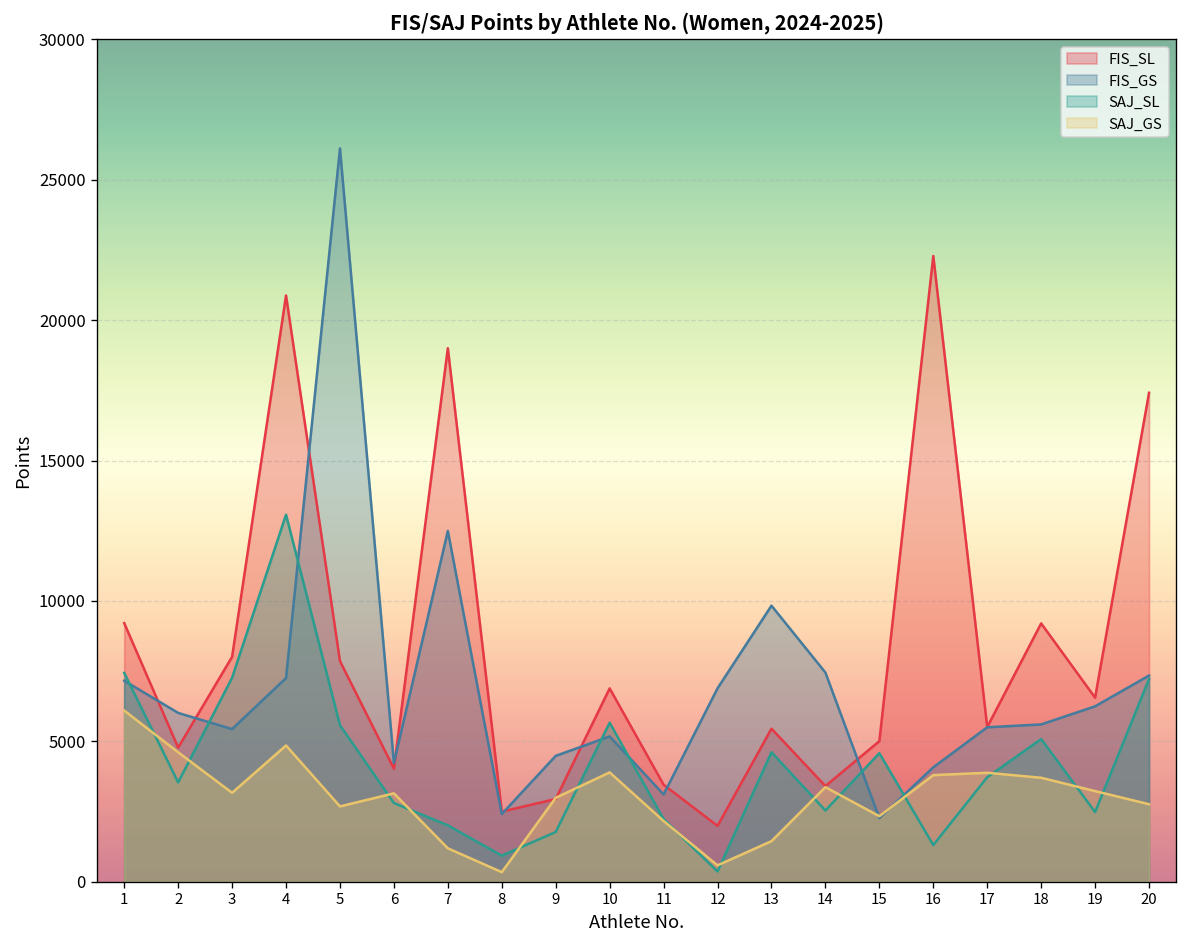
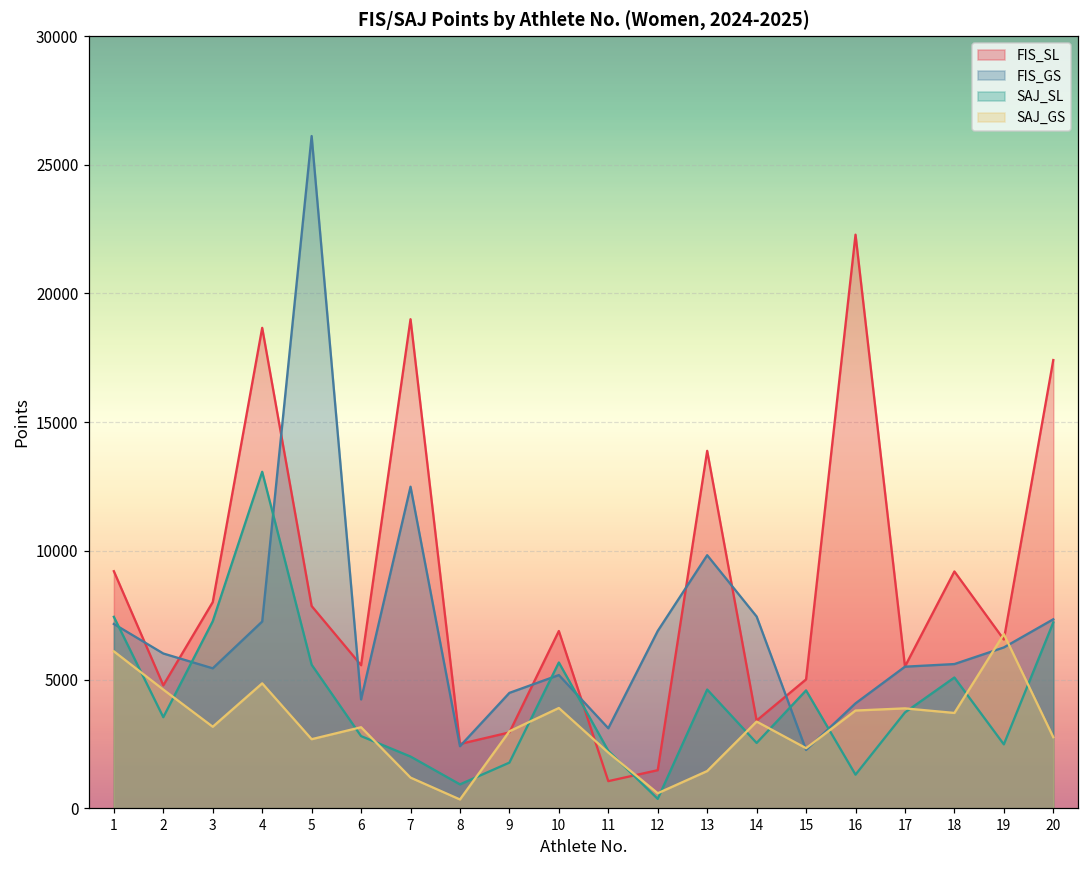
  {
    "FIS_SL": {
      "1": 9200,
      "2": 4800,
      "3": 8000,
-     "4": 20900,
+     "4": 18700,
      "5": 7900,
-     "6": 4000,
+     "6": 5600,
      "7": 19000,
      "10": 6900,
-     "11": 3500,
-     "12": 2000,
-     "13": 5400,
+     "11": 1100,
+     "12": 1500,
+     "13": 13900,
      "15": 5000,
      "16": 22300,
      "18": 9200,
      "19": 6600,
      "20": 17400
    },
    "SAJ_GS": {
      "1": 6100,
      "2": 4600,
      "3": 3200,
      "4": 4900,
      "5": 2700,
      "6": 3100,
      "7": 1200,
      "8": 300,
      "10": 3900,
      "12": 600,
      "13": 1400,
      "16": 3800,
      "17": 3900,
      "18": 3700,
-     "19": 3200,
+     "19": 6800,
      "20": 2800
    }
  }
